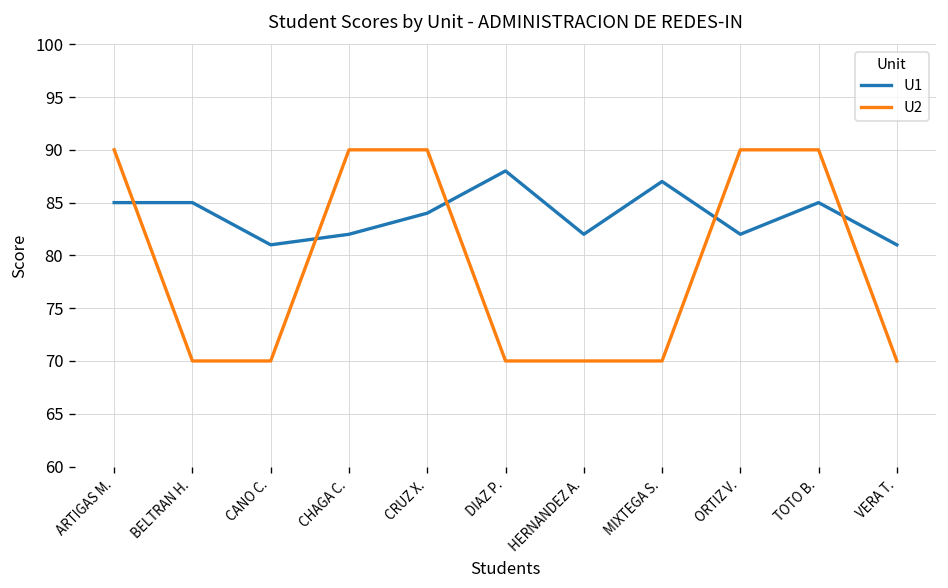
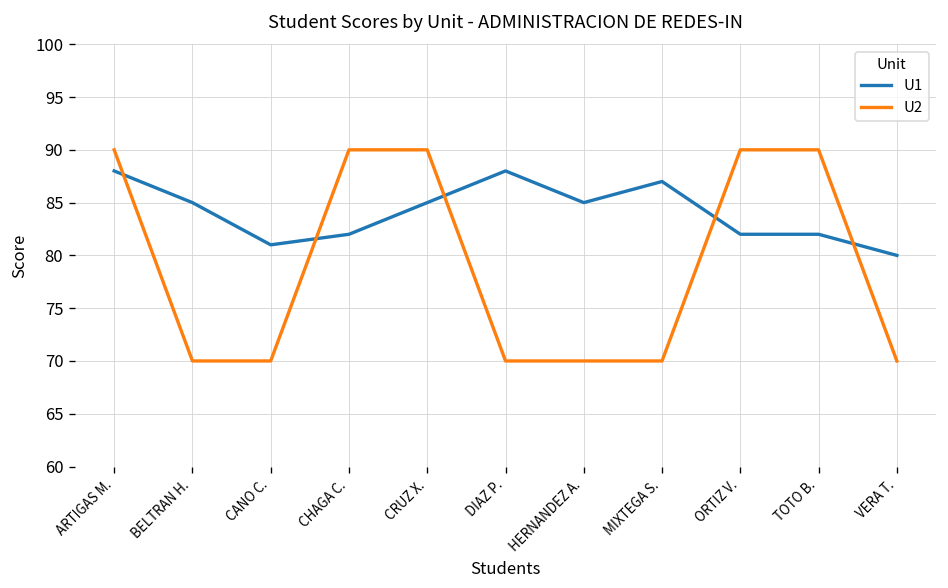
  {
    "U1": {
-     "ARTIGAS M.": 85,
+     "ARTIGAS M.": 88,
      "BELTRAN H.": 85,
      "CANO C.": 81,
      "CHAGA C.": 82,
-     "CRUZ X.": 84,
+     "CRUZ X.": 85,
      "DIAZ P.": 88,
-     "HERNANDEZ A.": 82,
+     "HERNANDEZ A.": 85,
      "MIXTEGA S.": 87,
      "ORTIZ V.": 82,
-     "TOTO B.": 85,
-     "VERA T.": 81
+     "TOTO B.": 82,
+     "VERA T.": 80
    },
    "U2": {
      "ARTIGAS M.": 90,
      "BELTRAN H.": 70,
      "CANO C.": 70,
      "CHAGA C.": 90,
      "CRUZ X.": 90,
      "DIAZ P.": 70,
      "HERNANDEZ A.": 70,
      "MIXTEGA S.": 70,
      "ORTIZ V.": 90,
      "TOTO B.": 90,
      "VERA T.": 70
    }
  }
